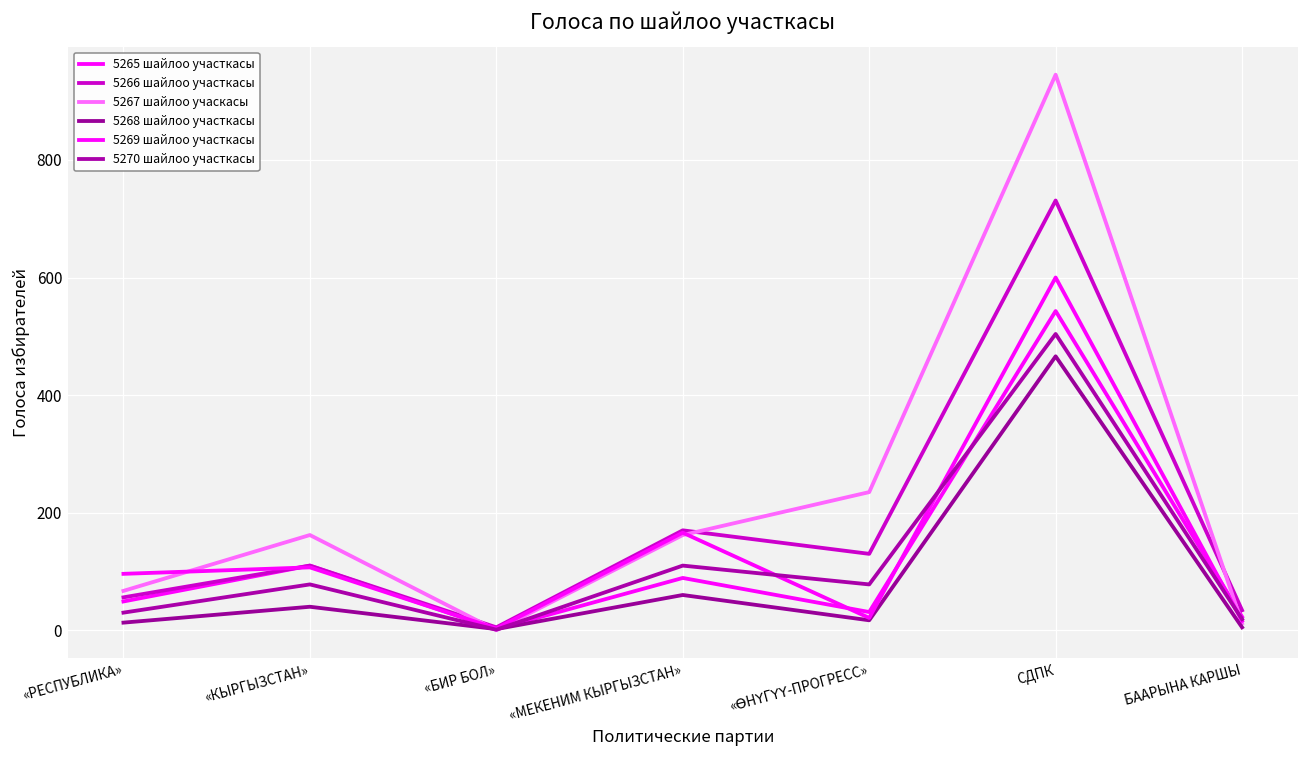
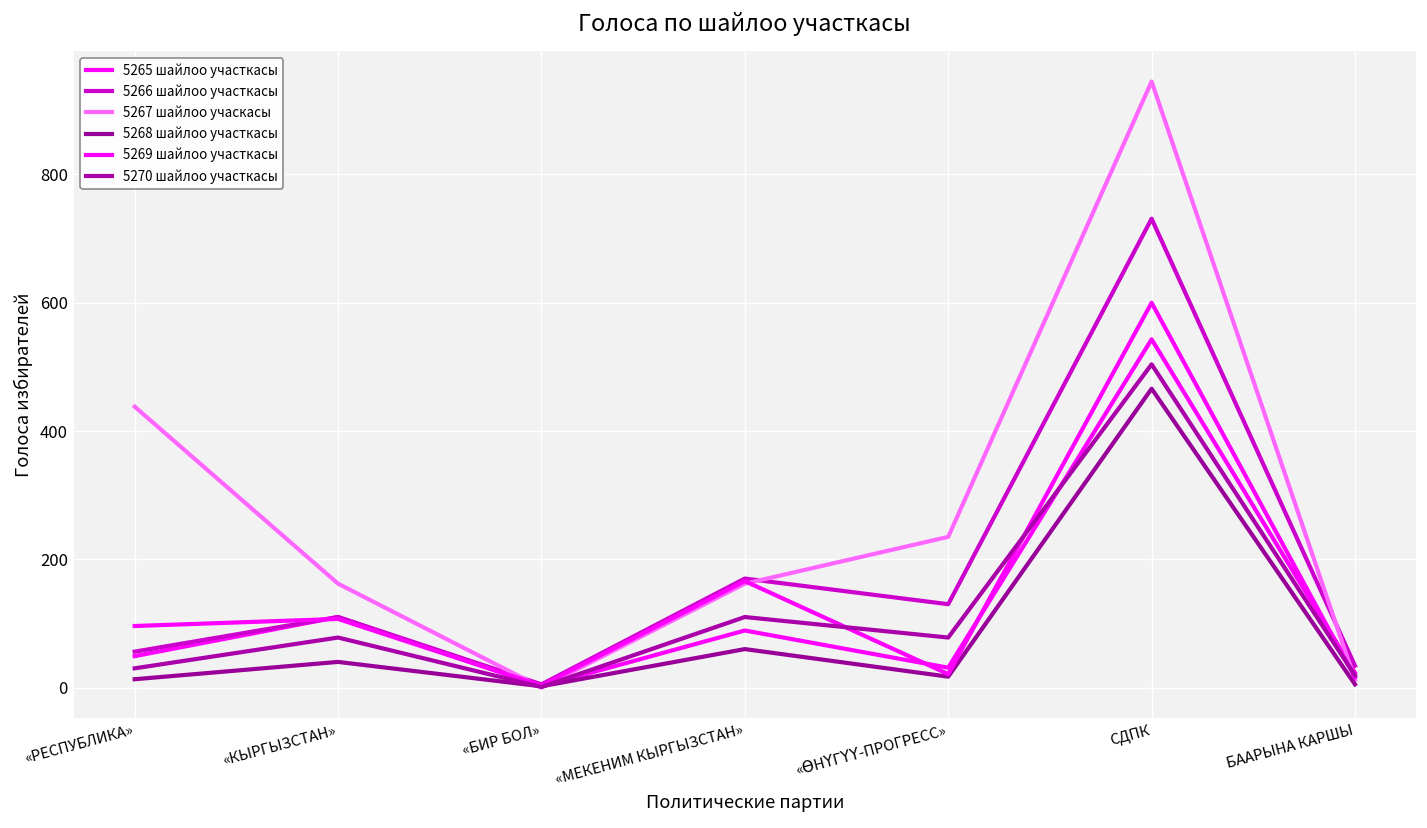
  {
    "5267 шайлоо учаскасы": {
-     "«РЕСПУБЛИКА»": 70,
+     "«РЕСПУБЛИКА»": 440,
      "«КЫРГЫЗСТАН»": 160,
      "«ӨНҮГҮҮ-ПРОГРЕСС»": 240,
      "СДПК": 950
    }
  }
